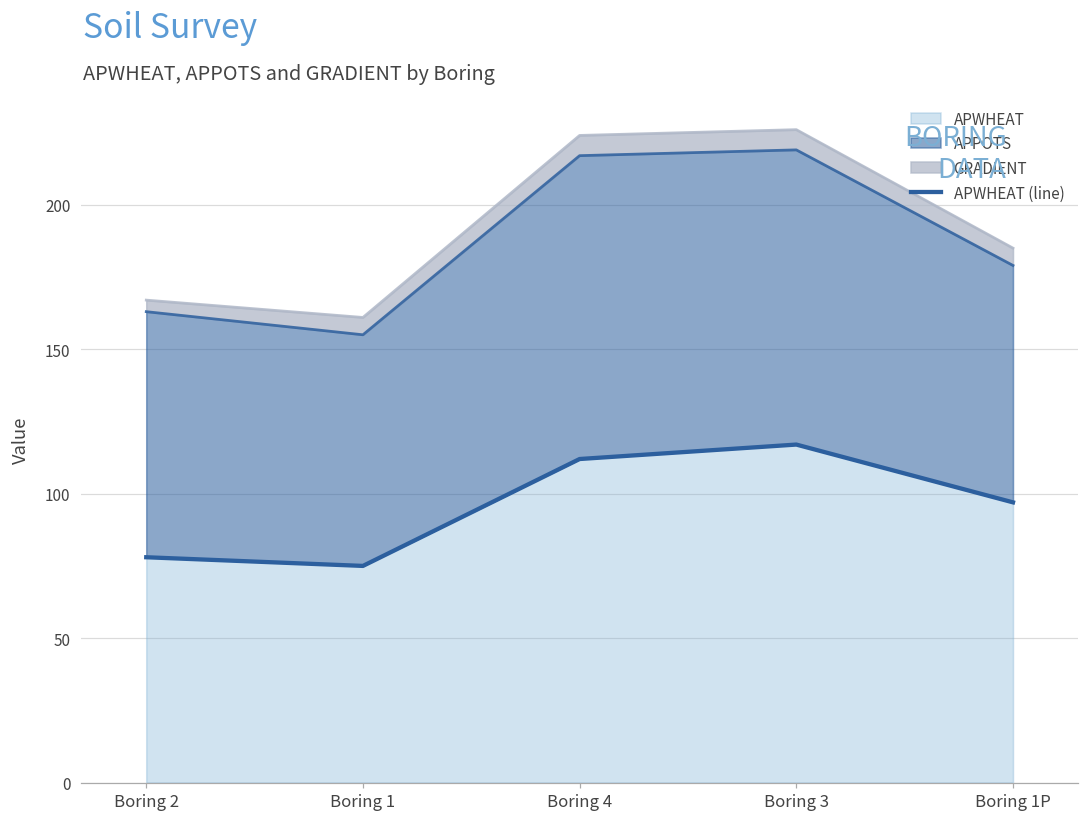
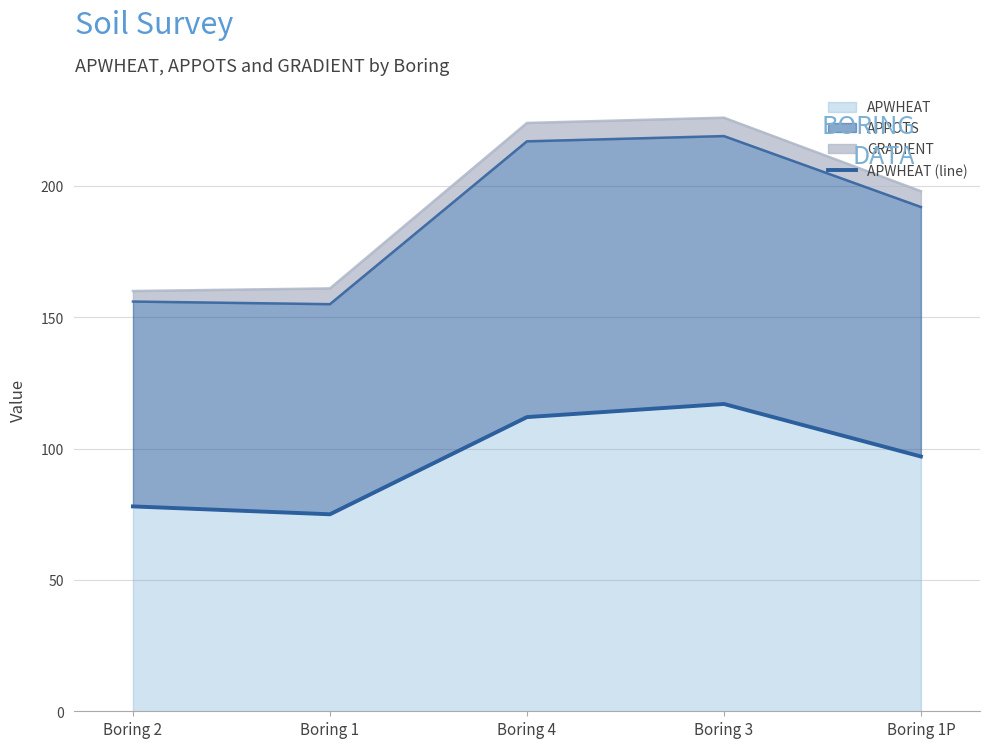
  {
    "APPOTS": {
-     "Boring 2": 85,
+     "Boring 2": 78,
      "Boring 1": 80,
      "Boring 4": 105,
      "Boring 3": 102,
-     "Boring 1P": 82
+     "Boring 1P": 95
    }
  }
